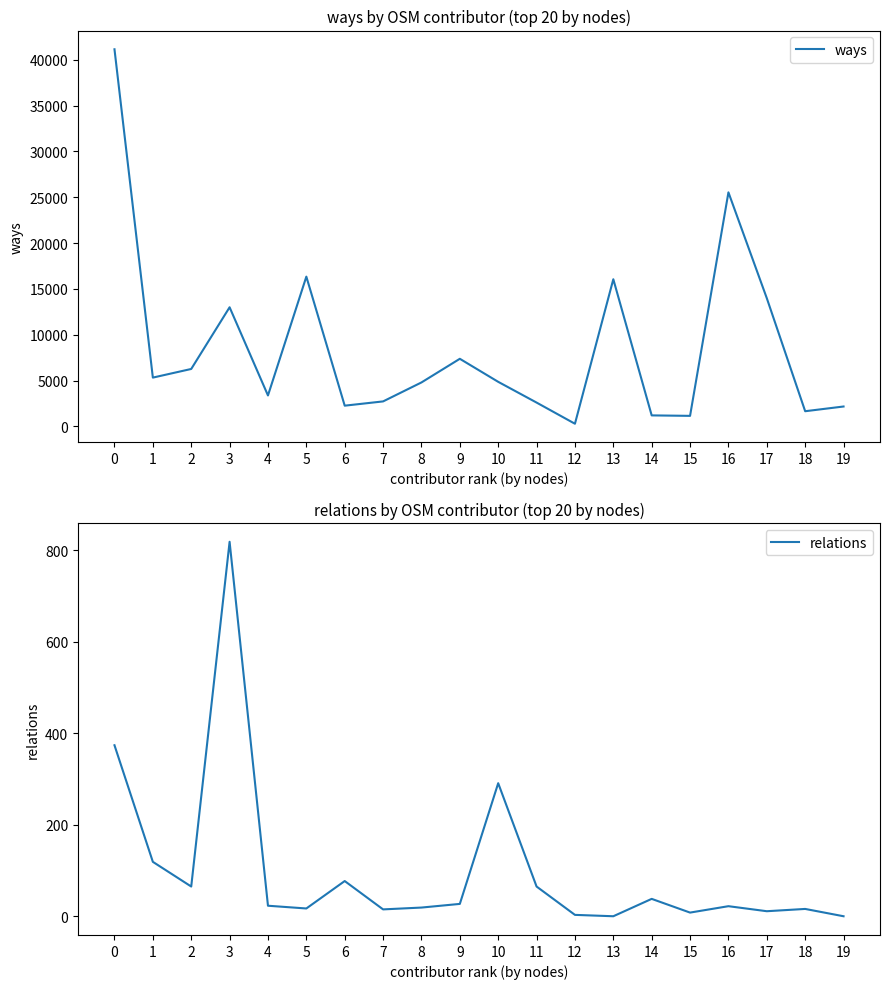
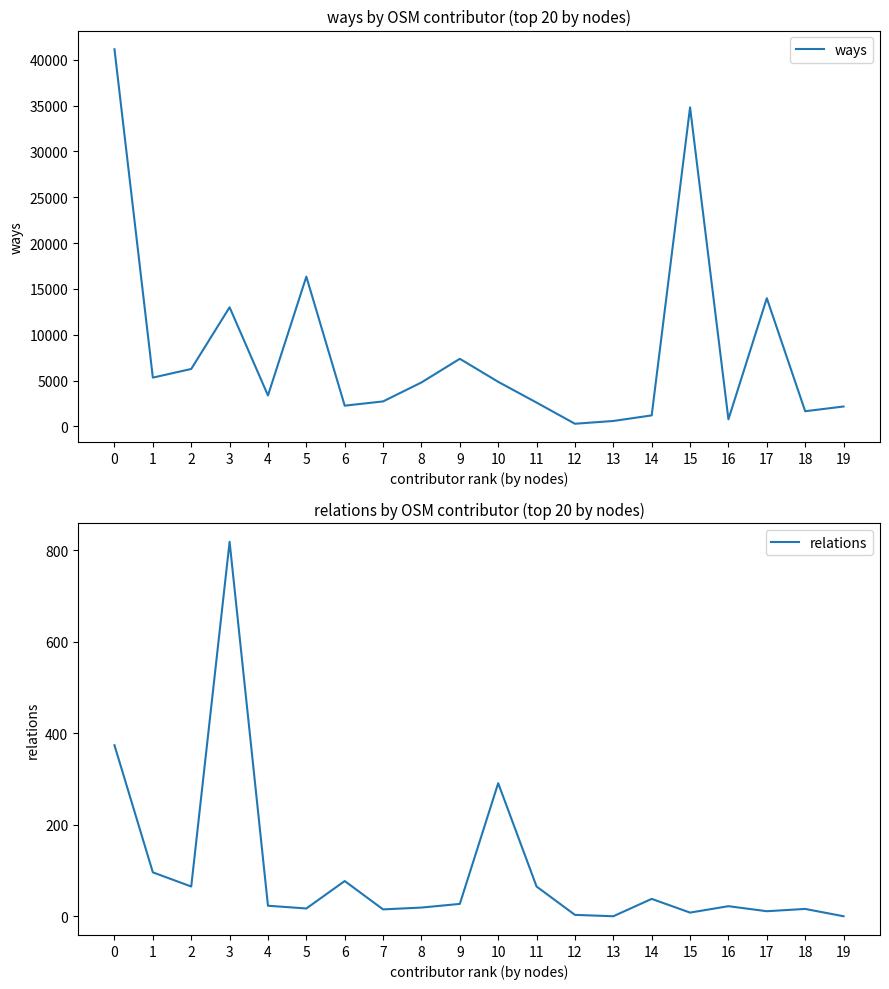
  {
    "ways by OSM contributor (top 20 by nodes)": {
      "0": 41000,
      "1": 5000,
      "2": 6000,
      "3": 13000,
      "4": 3000,
      "5": 16000,
      "6": 2000,
      "7": 3000,
      "8": 5000,
      "9": 7000,
      "10": 5000,
      "11": 3000,
      "12": 0,
-     "13": 16000,
+     "13": 1000,
      "14": 1000,
-     "15": 1000,
-     "16": 26000,
+     "15": 35000,
+     "16": 1000,
      "17": 14000,
      "18": 2000,
      "19": 2000
    },
    "relations by OSM contributor (top 20 by nodes)": {
      "0": 370,
-     "1": 120,
+     "1": 100,
      "2": 70,
      "3": 820,
      "4": 20,
      "5": 20,
      "6": 80,
      "7": 20,
      "8": 20,
      "9": 30,
      "10": 290,
      "11": 70,
      "12": 0,
      "13": 0,
      "14": 40,
      "15": 10,
      "16": 20,
      "17": 10,
      "18": 20,
      "19": 0
    }
  }
